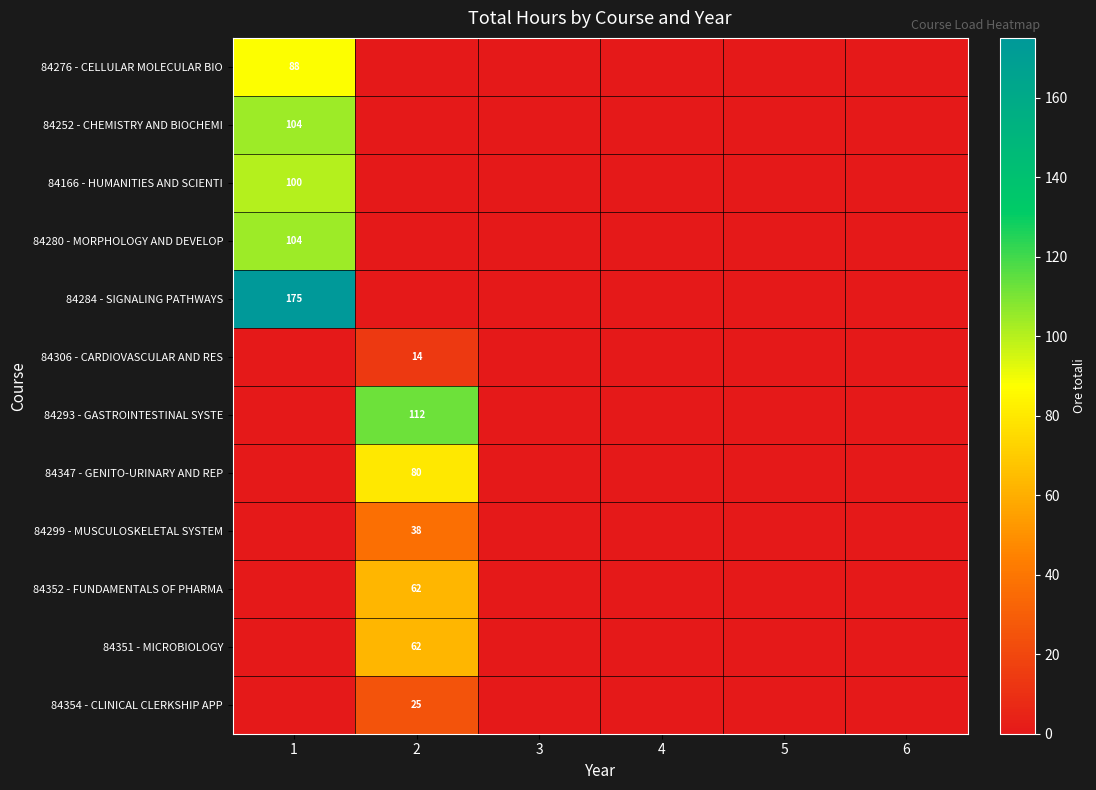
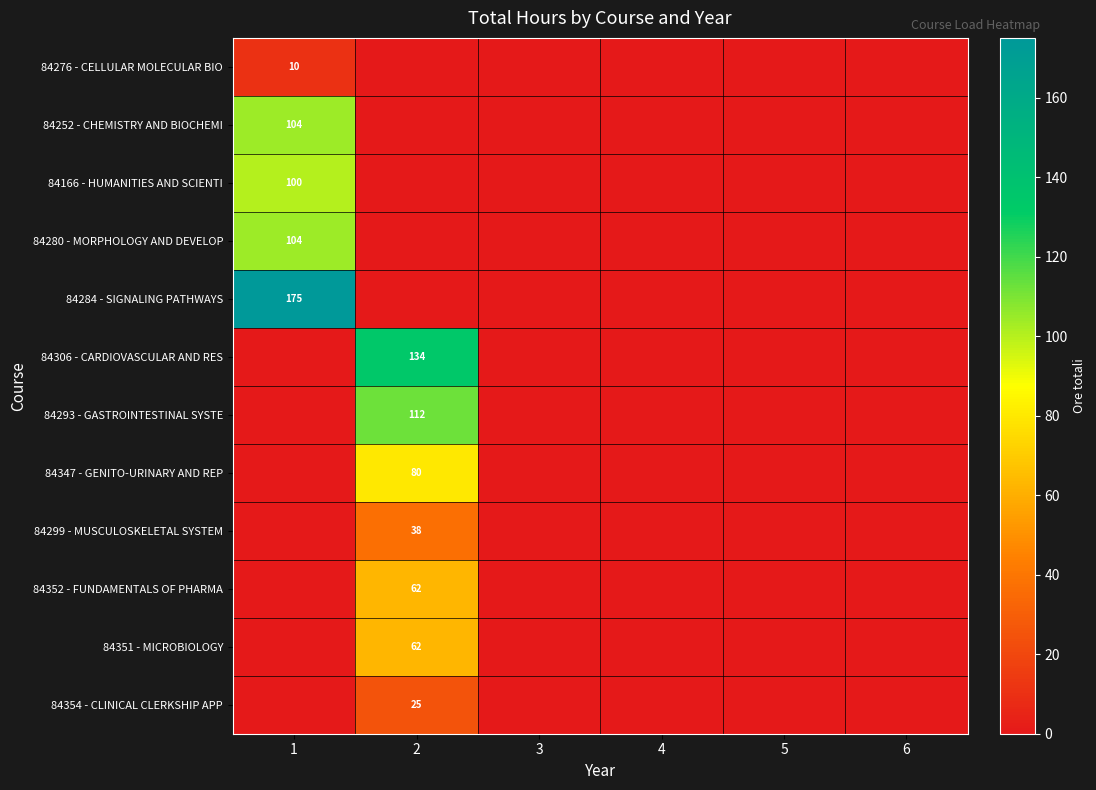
  {
    "84276 - CELLULAR MOLECULAR BIO": {
-     "1": 88
+     "1": 10
    },
    "84252 - CHEMISTRY AND BIOCHEMI": {
      "1": 104
    },
    "84166 - HUMANITIES AND SCIENTI": {
      "1": 100
    },
    "84280 - MORPHOLOGY AND DEVELOP": {
      "1": 104
    },
    "84284 - SIGNALING PATHWAYS": {
      "1": 175
    },
    "84306 - CARDIOVASCULAR AND RES": {
-     "2": 14
+     "2": 134
    },
    "84293 - GASTROINTESTINAL SYSTE": {
      "2": 112
    },
    "84347 - GENITO-URINARY AND REP": {
      "2": 80
    },
    "84299 - MUSCULOSKELETAL SYSTEM": {
      "2": 38
    },
    "84352 - FUNDAMENTALS OF PHARMA": {
      "2": 62
    },
    "84351 - MICROBIOLOGY": {
      "2": 62
    },
    "84354 - CLINICAL CLERKSHIP APP": {
      "2": 25
    }
  }
